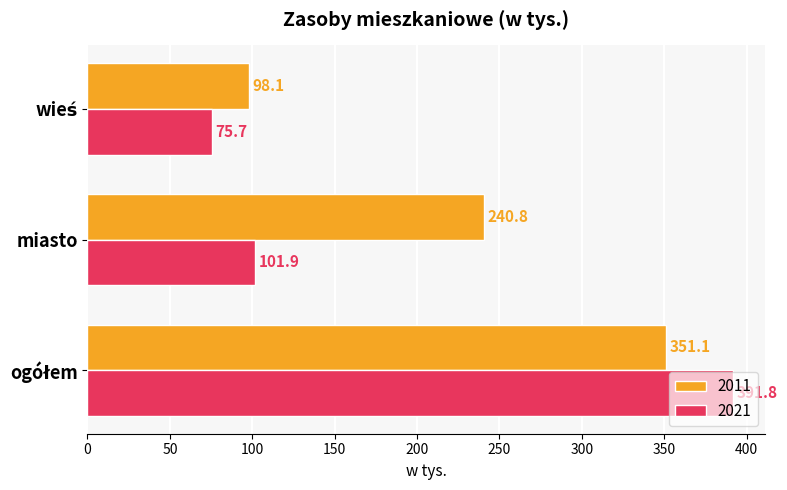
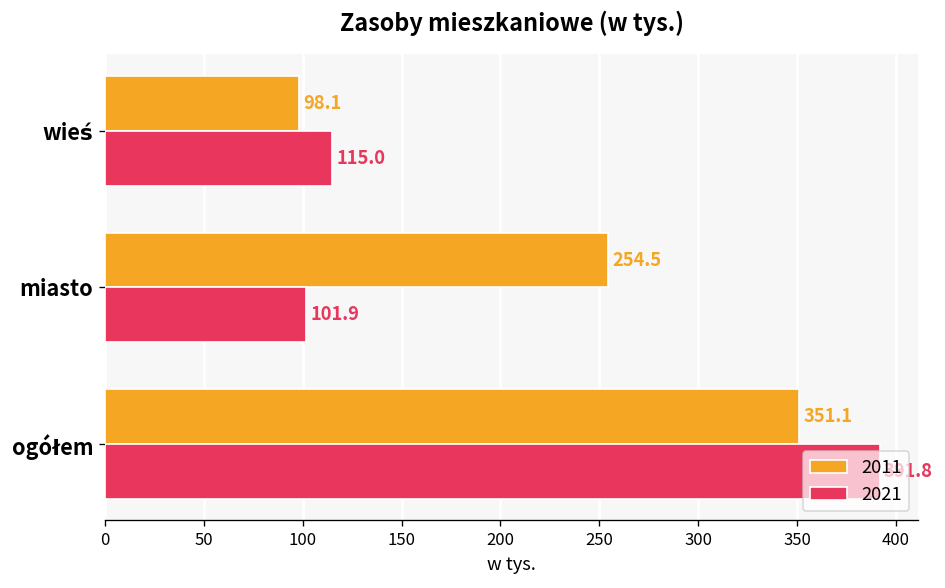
  {
    "2011": {
      "wieś": 98.1,
-     "miasto": 240.8,
+     "miasto": 254.5,
      "ogółem": 351.1
    },
    "2021": {
-     "wieś": 75.7,
+     "wieś": 115.0,
      "miasto": 101.9
    }
  }
